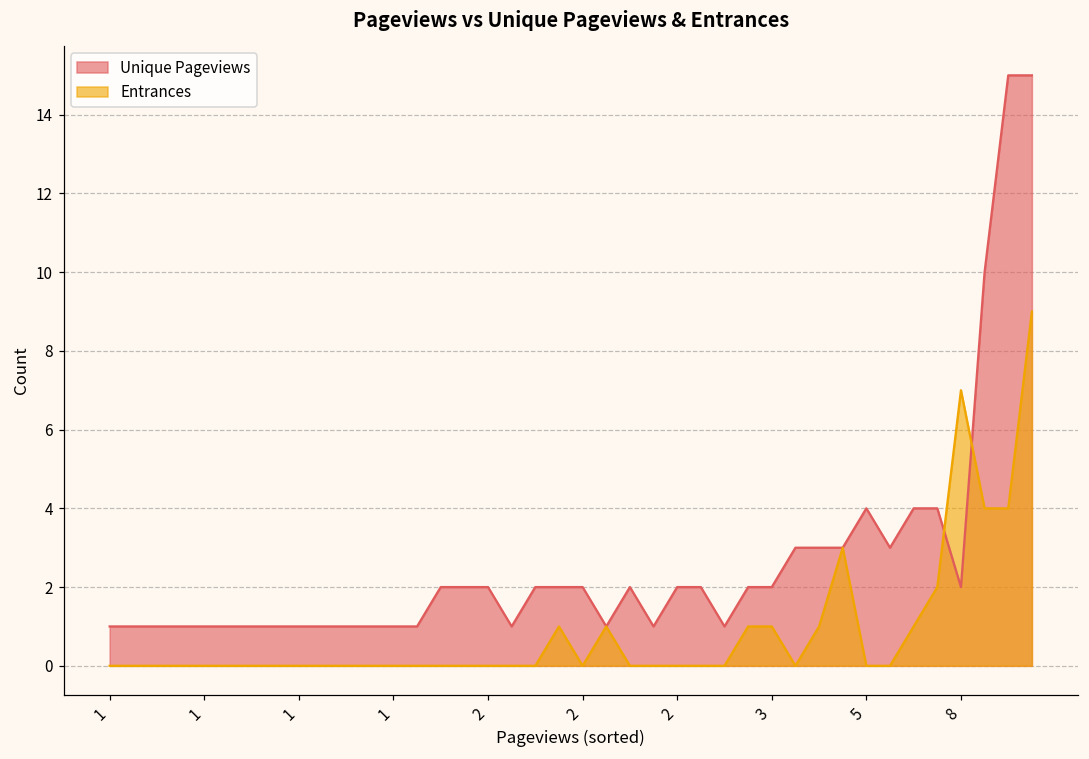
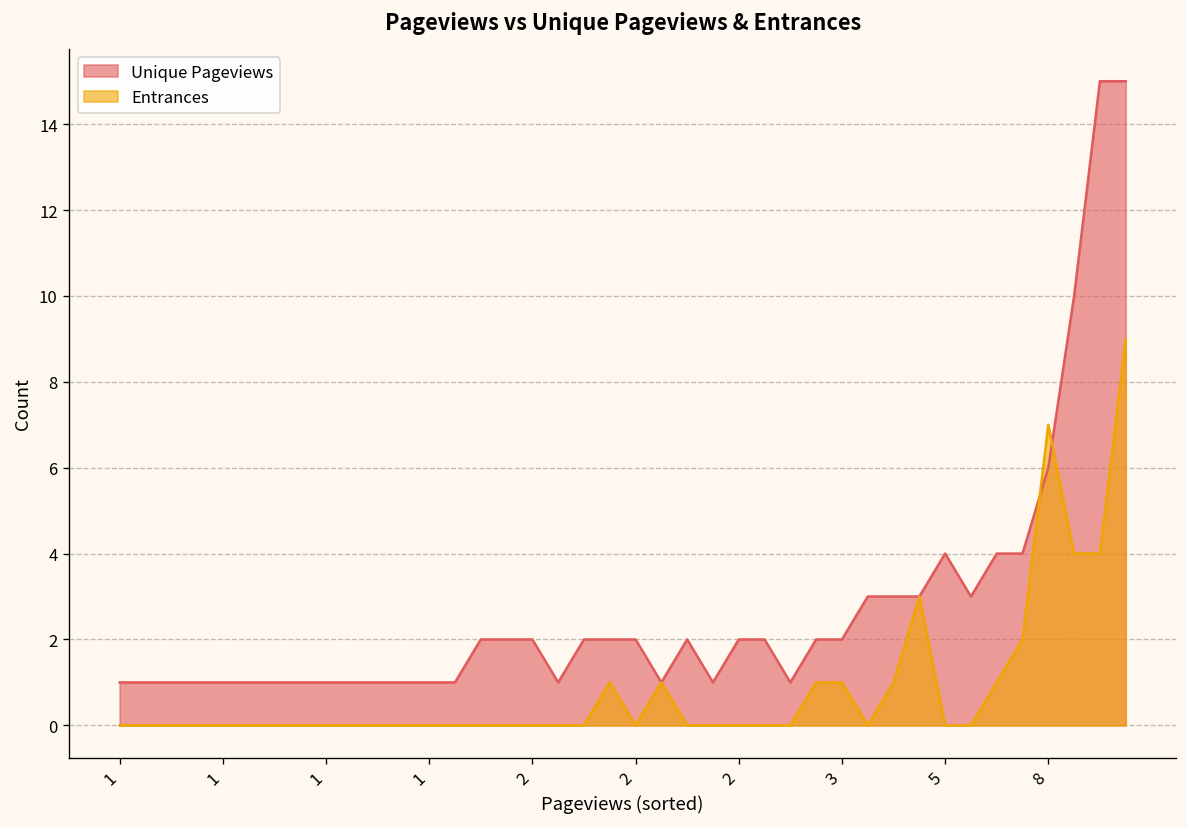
  {
    "Unique Pageviews": {
-     "8": 2
+     "8": 6
    },
    "Entrances": {
      "8": 7
    }
  }
